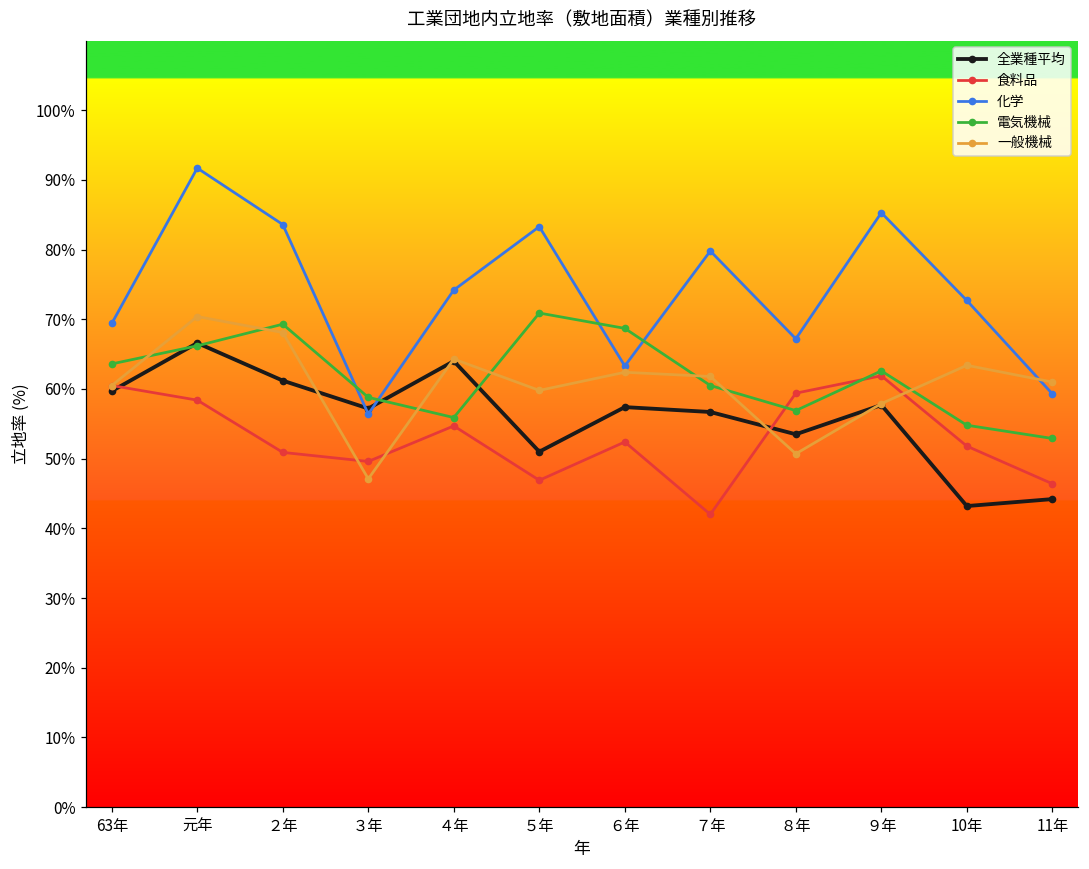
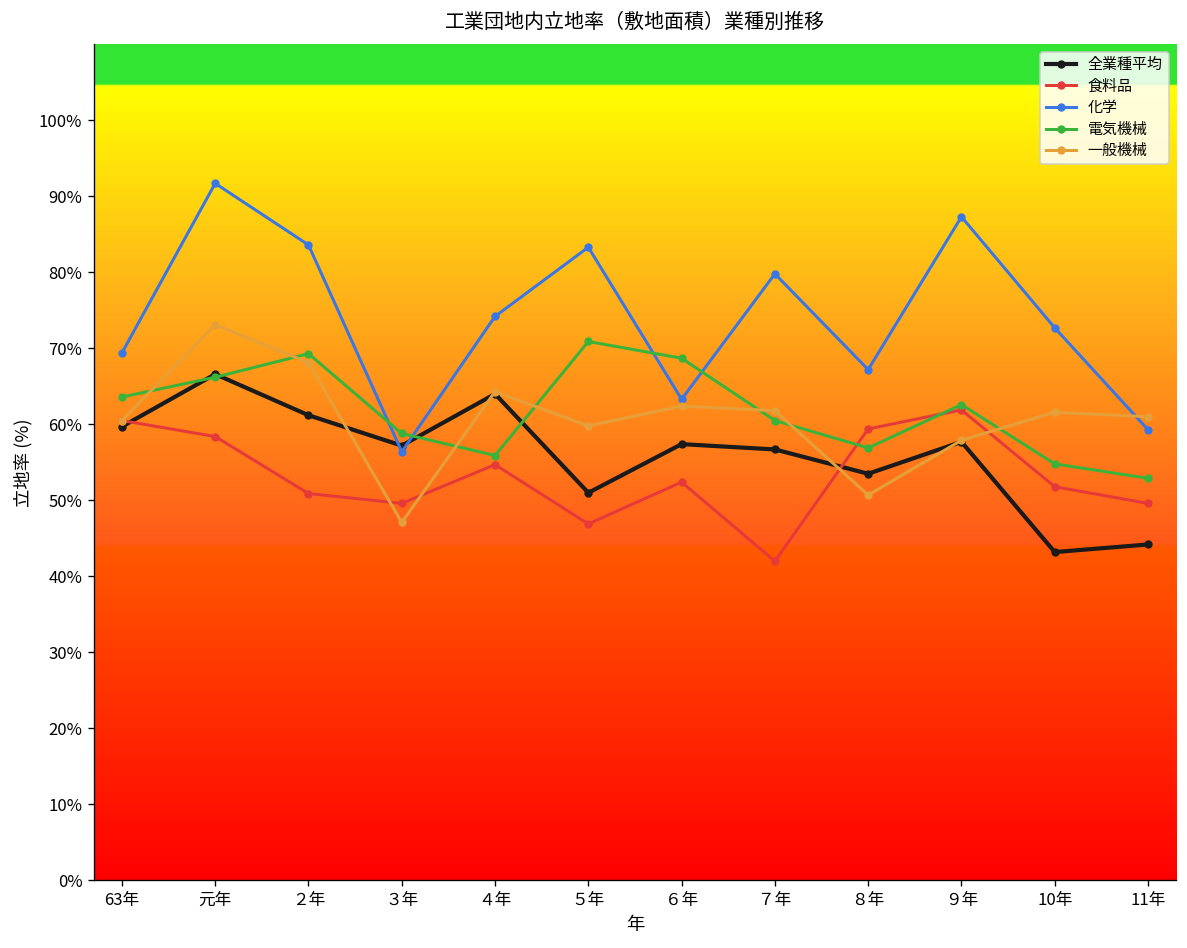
  {
    "全業種平均": {
      "63年": "60%",
      "元年": "67%",
      "２年": "61%",
      "３年": "57%",
      "５年": "51%",
      "６年": "57%",
      "７年": "57%",
      "８年": "54%",
      "10年": "43%",
      "11年": "44%"
    },
    "食料品": {
      "元年": "58%",
      "２年": "51%",
      "３年": "50%",
      "４年": "55%",
      "５年": "47%",
      "６年": "52%",
      "７年": "42%",
      "８年": "59%",
      "９年": "62%",
      "10年": "52%",
-     "11年": "46%"
+     "11年": "50%"
    },
    "化学": {
      "63年": "69%",
      "元年": "92%",
      "２年": "84%",
      "３年": "56%",
      "４年": "74%",
      "５年": "83%",
      "６年": "63%",
      "７年": "80%",
      "８年": "67%",
-     "９年": "85%",
+     "９年": "87%",
      "10年": "73%",
      "11年": "59%"
    },
    "電気機械": {
      "63年": "64%",
      "元年": "66%",
      "２年": "69%",
      "３年": "59%",
      "４年": "56%",
      "５年": "71%",
      "６年": "69%",
      "７年": "61%",
      "８年": "57%",
      "９年": "63%",
      "10年": "55%",
      "11年": "53%"
    },
    "一般機械": {
-     "元年": "70%",
+     "元年": "73%",
      "２年": "68%",
      "３年": "47%",
      "５年": "60%",
      "６年": "62%",
      "７年": "62%",
      "８年": "51%",
-     "10年": "63%",
+     "10年": "62%",
      "11年": "61%"
    }
  }
